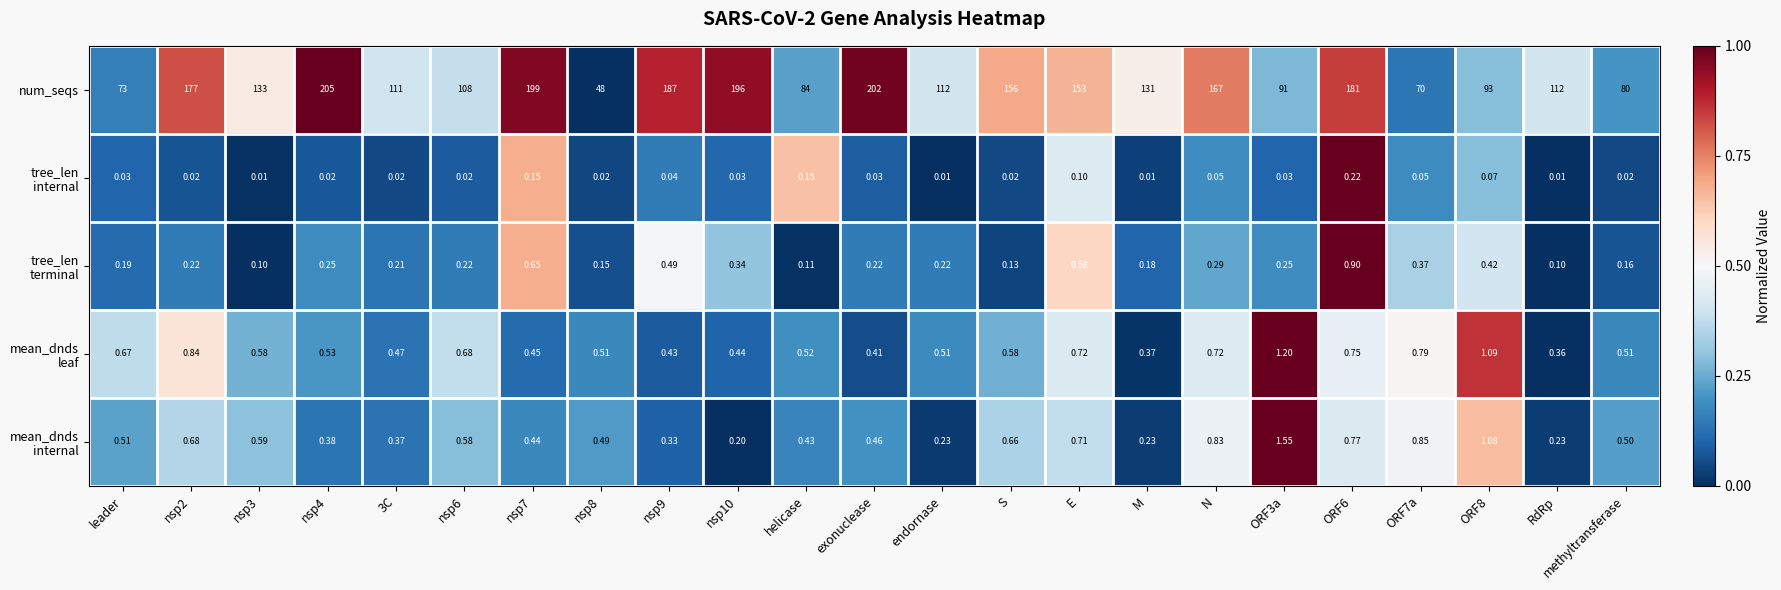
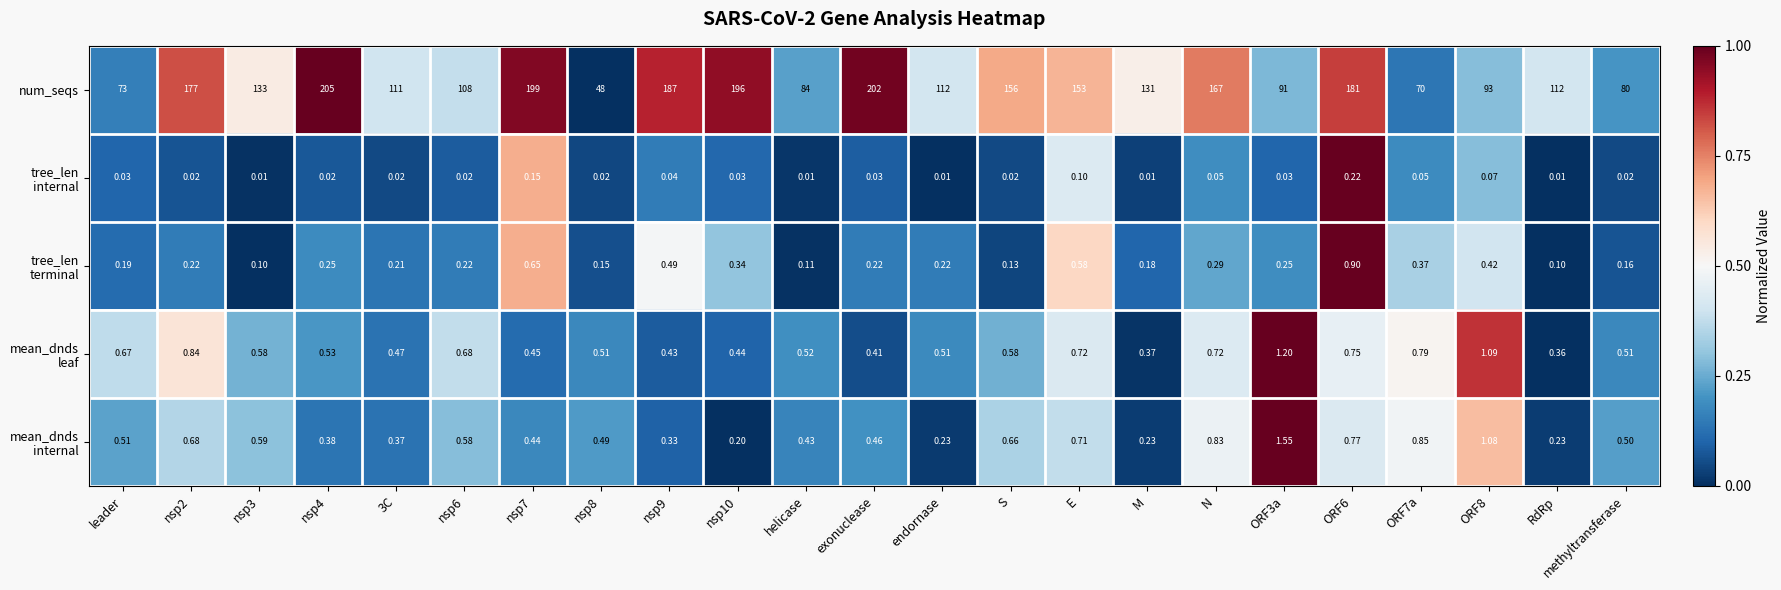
  {
    "num_seqs": {
      "leader": 73,
      "nsp2": 177,
      "nsp3": 133,
      "nsp4": 205,
      "3C": 111,
      "nsp6": 108,
      "nsp7": 199,
      "nsp8": 48,
      "nsp9": 187,
      "nsp10": 196,
      "helicase": 84,
      "exonuclease": 202,
      "endornase": 112,
      "S": 156,
      "E": 153,
      "M": 131,
      "N": 167,
      "ORF3a": 91,
      "ORF6": 181,
      "ORF7a": 70,
      "ORF8": 93,
      "RdRp": 112,
      "methyltransferase": 80
    },
    "tree_len internal": {
      "leader": 0.03,
      "nsp2": 0.02,
      "nsp3": 0.01,
      "nsp4": 0.02,
      "3C": 0.02,
      "nsp6": 0.02,
      "nsp7": 0.15,
      "nsp8": 0.02,
      "nsp9": 0.04,
      "nsp10": 0.03,
-     "helicase": 0.15,
+     "helicase": 0.01,
      "exonuclease": 0.03,
      "endornase": 0.01,
      "S": 0.02,
      "E": 0.10,
      "M": 0.01,
      "N": 0.05,
      "ORF3a": 0.03,
      "ORF6": 0.22,
      "ORF7a": 0.05,
      "ORF8": 0.07,
      "RdRp": 0.01,
      "methyltransferase": 0.02
    },
    "tree_len terminal": {
      "leader": 0.19,
      "nsp2": 0.22,
      "nsp3": 0.10,
      "nsp4": 0.25,
      "3C": 0.21,
      "nsp6": 0.22,
      "nsp7": 0.65,
      "nsp8": 0.15,
      "nsp9": 0.49,
      "nsp10": 0.34,
      "helicase": 0.11,
      "exonuclease": 0.22,
      "endornase": 0.22,
      "S": 0.13,
      "E": 0.58,
      "M": 0.18,
      "N": 0.29,
      "ORF3a": 0.25,
      "ORF6": 0.90,
      "ORF7a": 0.37,
      "ORF8": 0.42,
      "RdRp": 0.10,
      "methyltransferase": 0.16
    },
    "mean_dnds leaf": {
      "leader": 0.67,
      "nsp2": 0.84,
      "nsp3": 0.58,
      "nsp4": 0.53,
      "3C": 0.47,
      "nsp6": 0.68,
      "nsp7": 0.45,
      "nsp8": 0.51,
      "nsp9": 0.43,
      "nsp10": 0.44,
      "helicase": 0.52,
      "exonuclease": 0.41,
      "endornase": 0.51,
      "S": 0.58,
      "E": 0.72,
      "M": 0.37,
      "N": 0.72,
      "ORF3a": 1.20,
      "ORF6": 0.75,
      "ORF7a": 0.79,
      "ORF8": 1.09,
      "RdRp": 0.36,
      "methyltransferase": 0.51
    },
    "mean_dnds internal": {
      "leader": 0.51,
      "nsp2": 0.68,
      "nsp3": 0.59,
      "nsp4": 0.38,
      "3C": 0.37,
      "nsp6": 0.58,
      "nsp7": 0.44,
      "nsp8": 0.49,
      "nsp9": 0.33,
      "nsp10": 0.20,
      "helicase": 0.43,
      "exonuclease": 0.46,
      "endornase": 0.23,
      "S": 0.66,
      "E": 0.71,
      "M": 0.23,
      "N": 0.83,
      "ORF3a": 1.55,
      "ORF6": 0.77,
      "ORF7a": 0.85,
      "ORF8": 1.08,
      "RdRp": 0.23,
      "methyltransferase": 0.50
    }
  }
